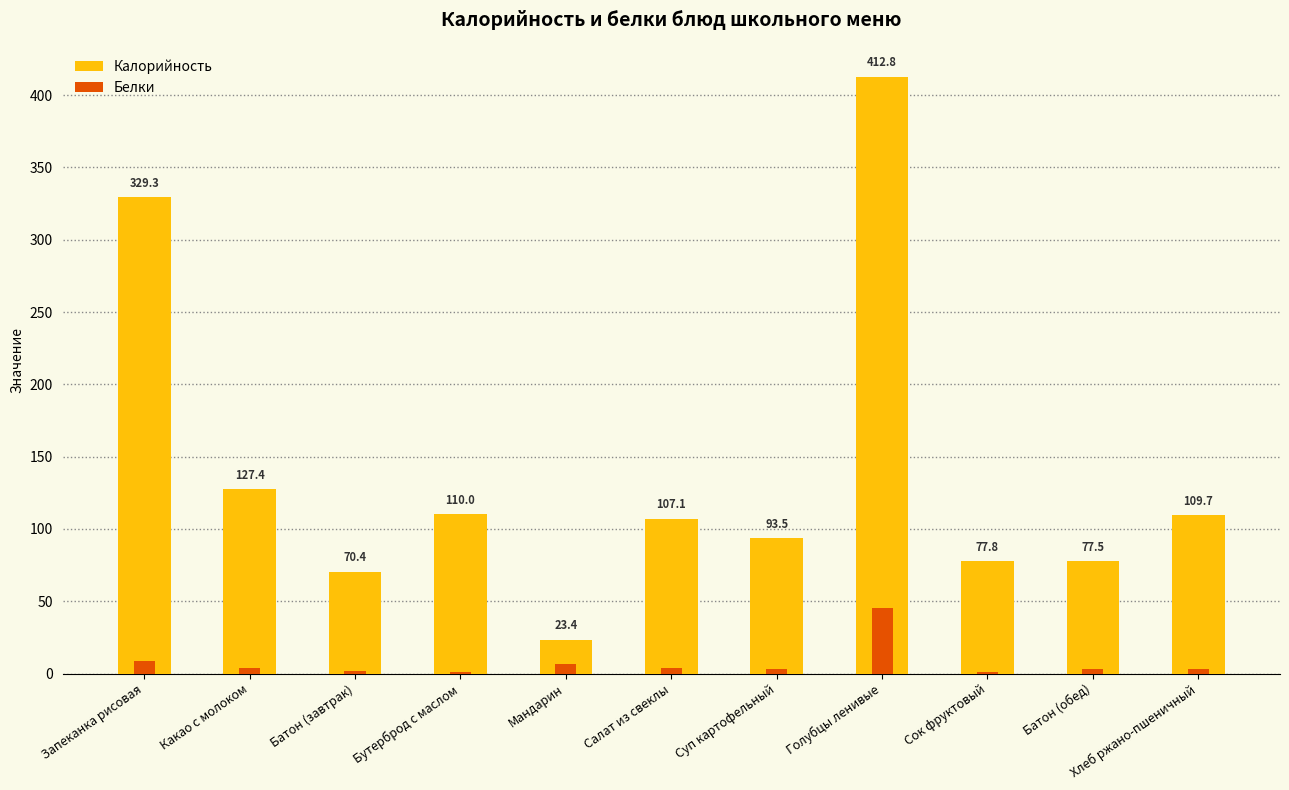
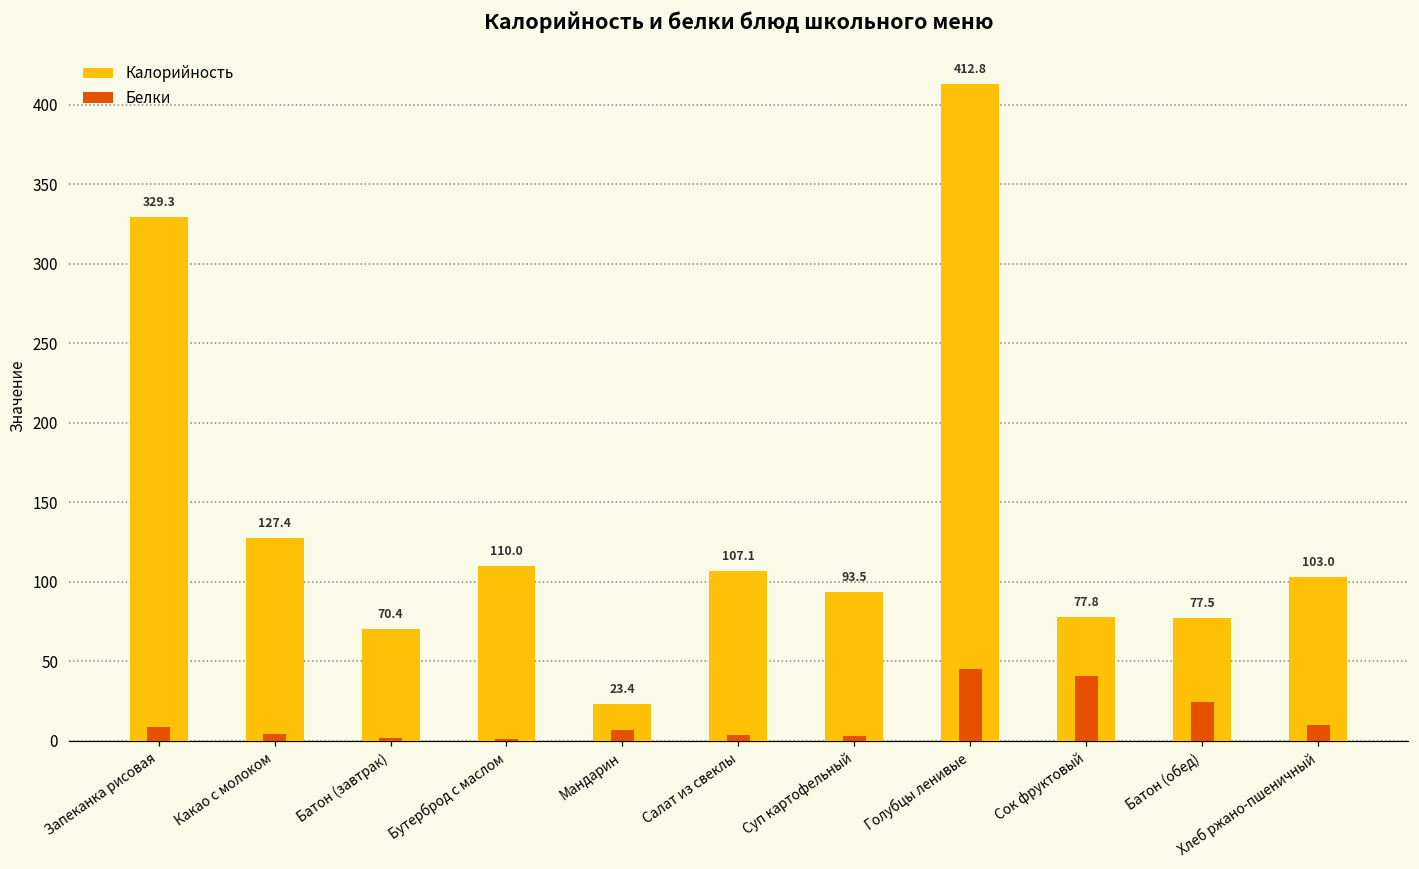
  {
    "Калорийность": {
      "Запеканка рисовая": 329.3,
      "Какао с молоком": 127.4,
      "Батон (завтрак)": 70.4,
      "Бутерброд с маслом": 110.0,
      "Мандарин": 23.4,
      "Салат из свеклы": 107.1,
      "Суп картофельный": 93.5,
      "Голубцы ленивые": 412.8,
      "Сок фруктовый": 77.8,
      "Батон (обед)": 77.5,
-     "Хлеб ржано-пшеничный": 109.7
+     "Хлеб ржано-пшеничный": 103.0
    },
    "Белки": {
-     "Сок фруктовый": 1,
-     "Батон (обед)": 3,
-     "Хлеб ржано-пшеничный": 3
+     "Сок фруктовый": 41,
+     "Батон (обед)": 25,
+     "Хлеб ржано-пшеничный": 10
    }
  }
